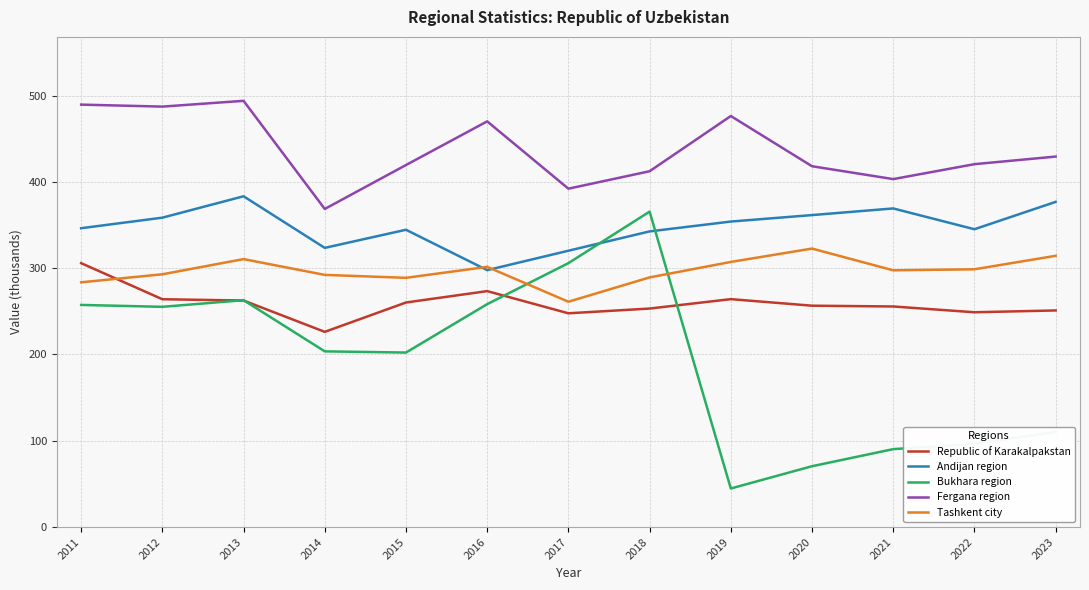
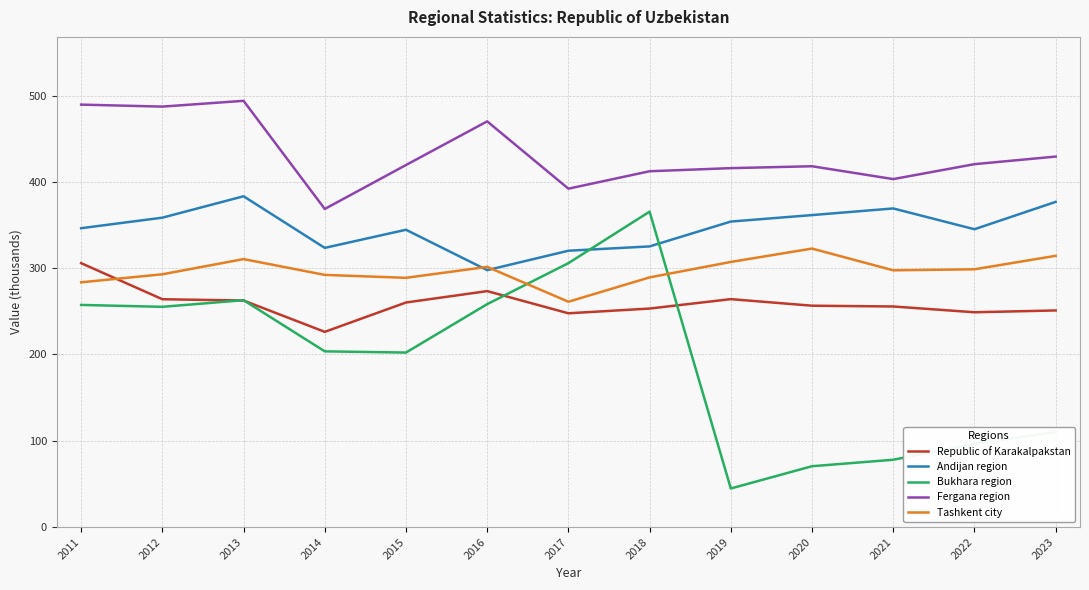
  {
    "Republic of Karakalpakstan": {
      "2011": 310,
      "2012": 260,
      "2014": 230,
      "2015": 260,
      "2016": 270,
      "2017": 250,
      "2018": 250,
      "2019": 260,
      "2020": 260,
      "2021": 260,
      "2022": 250,
      "2023": 250
    },
    "Andijan region": {
      "2011": 350,
      "2012": 360,
      "2013": 380,
      "2014": 320,
      "2015": 340,
      "2016": 300,
      "2017": 320,
-     "2018": 340,
+     "2018": 330,
      "2019": 350,
      "2020": 360,
      "2021": 370,
      "2022": 350,
      "2023": 380
    },
    "Bukhara region": {
      "2011": 260,
      "2012": 260,
      "2014": 200,
      "2015": 200,
      "2016": 260,
      "2017": 310,
      "2018": 370,
      "2019": 40,
      "2020": 70,
-     "2021": 90
+     "2021": 80
    },
    "Fergana region": {
      "2011": 490,
      "2012": 490,
      "2013": 490,
      "2014": 370,
      "2015": 420,
      "2016": 470,
      "2017": 390,
      "2018": 410,
-     "2019": 480,
+     "2019": 420,
      "2020": 420,
      "2021": 400,
      "2022": 420,
      "2023": 430
    },
    "Tashkent city": {
      "2011": 280,
      "2012": 290,
      "2013": 310,
      "2014": 290,
      "2015": 290,
      "2016": 300,
      "2017": 260,
      "2018": 290,
      "2019": 310,
      "2020": 320,
      "2021": 300,
      "2022": 300,
      "2023": 310
    }
  }
